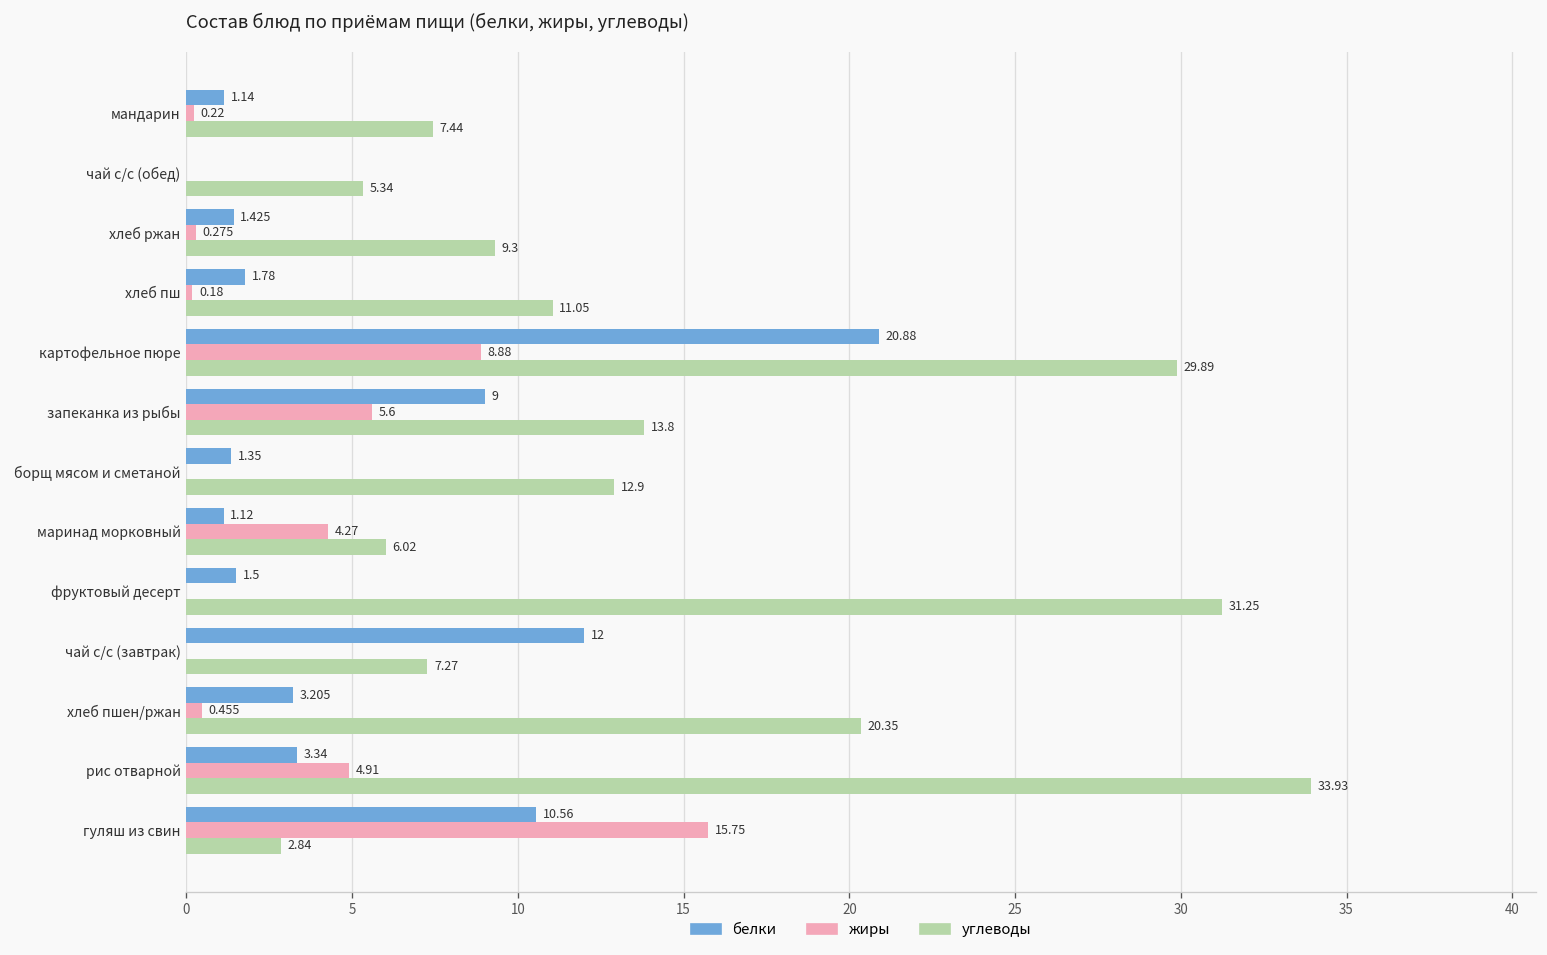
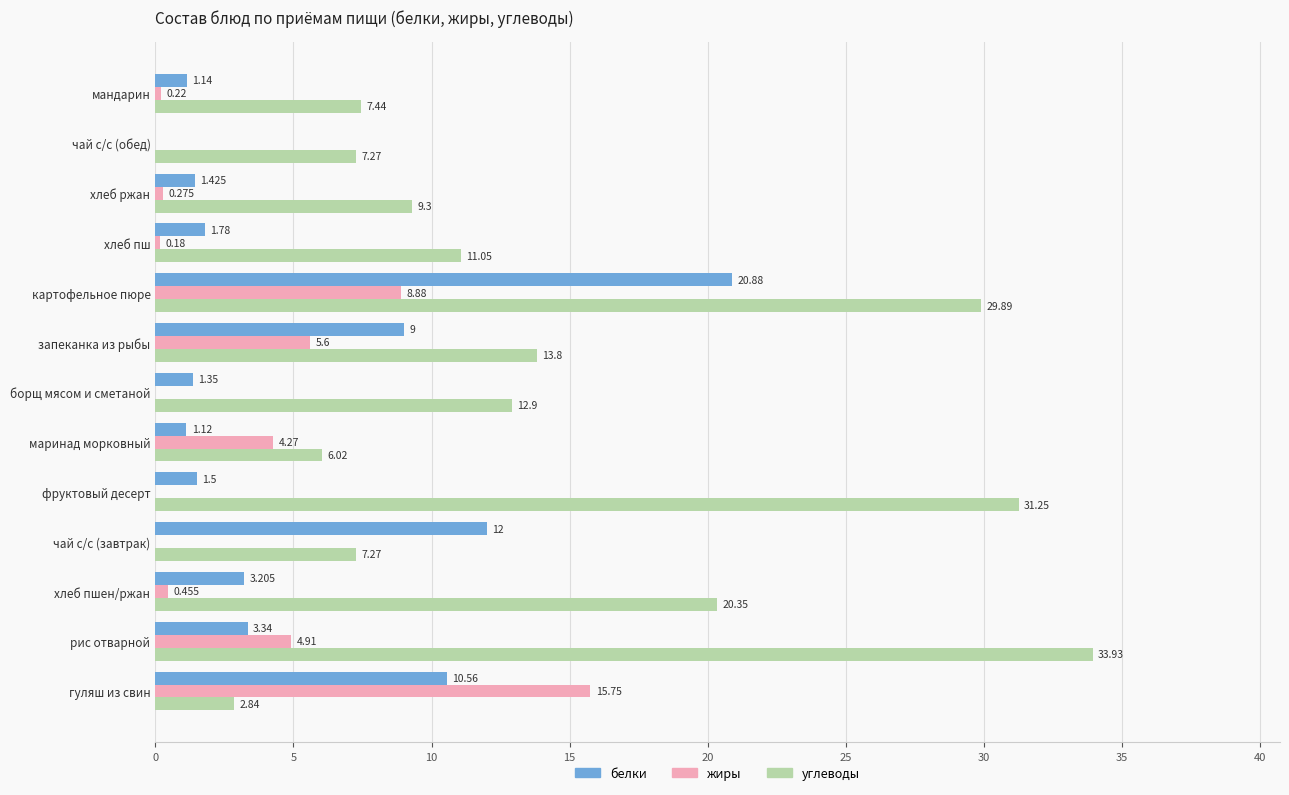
  {
    "белки": {
      "мандарин": 1.14,
      "хлеб ржан": 1.425,
      "хлеб пш": 1.78,
      "картофельное пюре": 20.88,
      "запеканка из рыбы": 9,
      "борщ мясом и сметаной": 1.35,
      "маринад морковный": 1.12,
      "фруктовый десерт": 1.5,
      "чай с/с (завтрак)": 12,
      "хлеб пшен/ржан": 3.205,
      "рис отварной": 3.34,
      "гуляш из свин": 10.56
    },
    "жиры": {
      "мандарин": 0.22,
      "хлеб ржан": 0.275,
      "хлеб пш": 0.18,
      "картофельное пюре": 8.88,
      "запеканка из рыбы": 5.6,
      "маринад морковный": 4.27,
      "хлеб пшен/ржан": 0.455,
      "рис отварной": 4.91,
      "гуляш из свин": 15.75
    },
    "углеводы": {
      "мандарин": 7.44,
-     "чай с/с (обед)": 5.34,
+     "чай с/с (обед)": 7.27,
      "хлеб ржан": 9.3,
      "хлеб пш": 11.05,
      "картофельное пюре": 29.89,
      "запеканка из рыбы": 13.8,
      "борщ мясом и сметаной": 12.9,
      "маринад морковный": 6.02,
      "фруктовый десерт": 31.25,
      "чай с/с (завтрак)": 7.27,
      "хлеб пшен/ржан": 20.35,
      "рис отварной": 33.93,
      "гуляш из свин": 2.84
    }
  }
